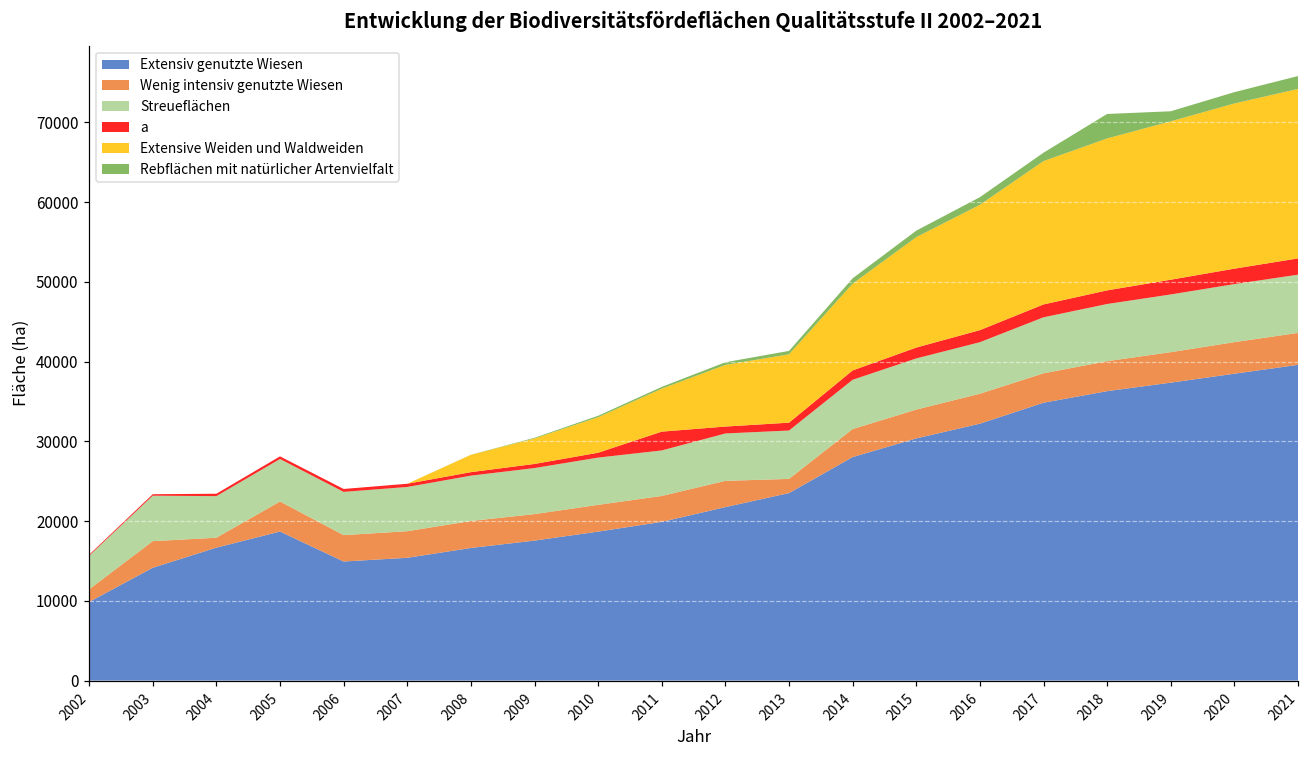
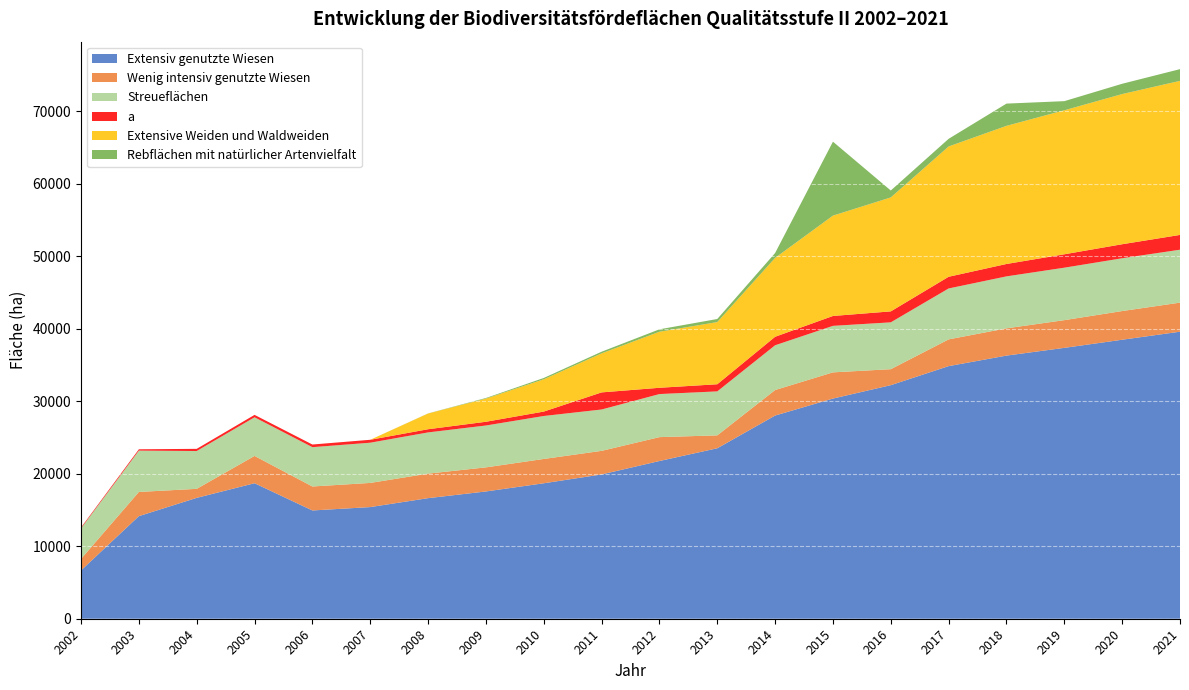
  {
    "Extensiv genutzte Wiesen": {
-     "2002": 10000,
+     "2002": 7000,
      "2003": 14000,
      "2004": 17000,
      "2005": 19000,
      "2006": 15000,
      "2007": 15000,
      "2008": 17000,
      "2009": 18000,
      "2010": 19000,
      "2011": 20000,
      "2012": 22000,
      "2013": 24000,
      "2014": 28000,
      "2015": 30000,
      "2016": 32000,
      "2017": 35000,
      "2018": 36000,
      "2019": 37000,
      "2020": 38000,
      "2021": 40000
    },
    "Wenig intensiv genutzte Wiesen": {
      "2002": 2000,
      "2003": 3000,
      "2004": 1000,
      "2005": 4000,
      "2006": 3000,
      "2007": 3000,
      "2008": 3000,
      "2009": 3000,
      "2010": 3000,
      "2011": 3000,
      "2012": 3000,
      "2013": 2000,
      "2014": 4000,
      "2015": 4000,
-     "2016": 4000,
+     "2016": 2000,
      "2017": 4000,
      "2018": 4000,
      "2019": 4000,
      "2020": 4000,
      "2021": 4000
    },
    "Streueflächen": {
      "2006": 5000,
      "2007": 6000,
      "2008": 6000,
      "2009": 6000,
      "2010": 6000,
      "2011": 6000,
      "2012": 6000,
      "2013": 6000,
      "2014": 6000,
      "2015": 6000,
      "2016": 6000,
      "2017": 7000,
      "2018": 7000,
      "2019": 7000,
      "2020": 7000,
      "2021": 7000
    },
    "a": {
      "2008": 0,
      "2009": 1000,
      "2010": 1000,
      "2011": 2000,
      "2012": 1000,
      "2013": 1000,
      "2014": 1000,
      "2015": 1000,
      "2016": 2000,
      "2017": 2000,
      "2018": 2000,
      "2019": 2000,
      "2020": 2000,
      "2021": 2000
    },
    "Extensive Weiden und Waldweiden": {
      "2013": 9000,
      "2014": 11000,
      "2015": 14000,
      "2016": 16000,
      "2017": 18000,
      "2018": 19000,
      "2019": 20000,
      "2020": 21000,
      "2021": 21000
    },
    "Rebflächen mit natürlicher Artenvielfalt": {
      "2013": 0,
      "2014": 1000,
-     "2015": 1000,
+     "2015": 10000,
      "2016": 1000,
      "2017": 1000,
      "2018": 3000,
      "2019": 1000,
      "2020": 1000,
      "2021": 2000
    }
  }
